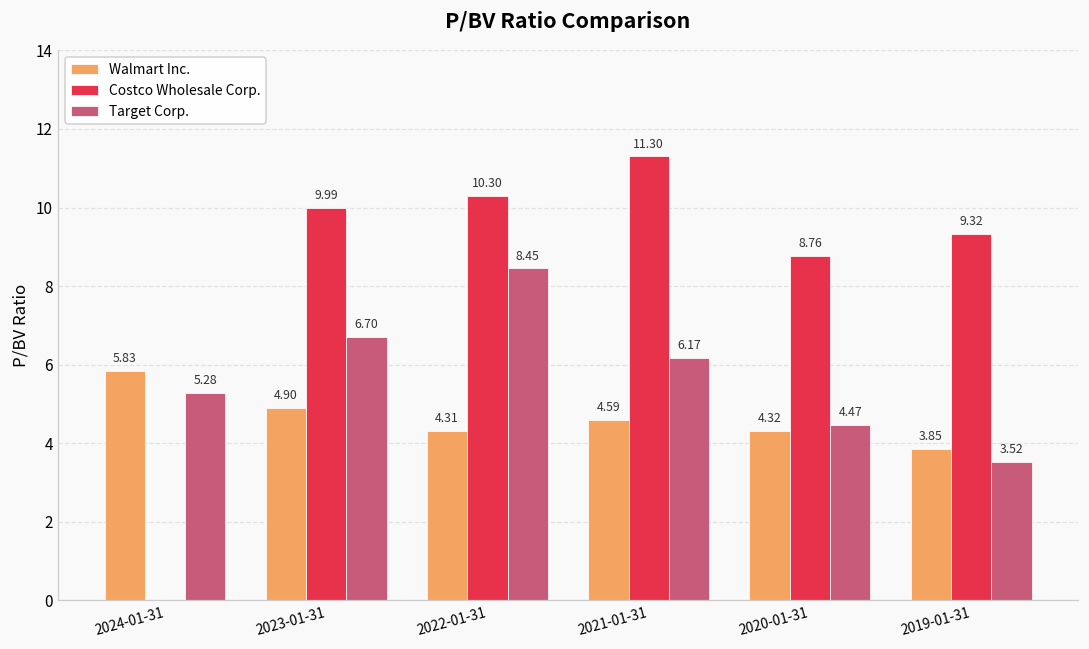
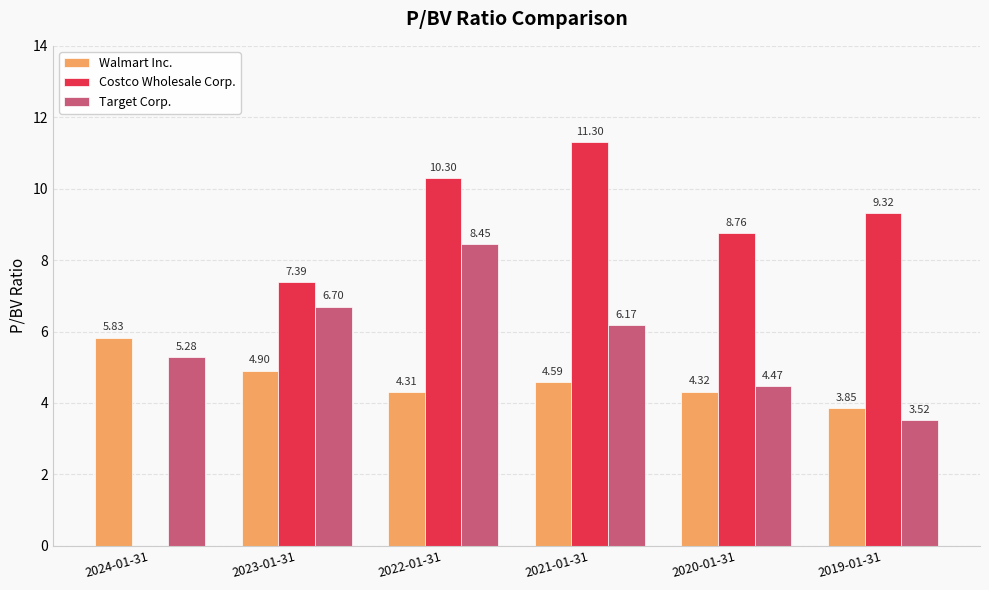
  {
    "Walmart Inc.": {
      "2024-01-31": 5.83,
      "2023-01-31": 4.90,
      "2022-01-31": 4.31,
      "2021-01-31": 4.59,
      "2020-01-31": 4.32,
      "2019-01-31": 3.85
    },
    "Costco Wholesale Corp.": {
-     "2023-01-31": 9.99,
+     "2023-01-31": 7.39,
      "2022-01-31": 10.30,
      "2021-01-31": 11.30,
      "2020-01-31": 8.76,
      "2019-01-31": 9.32
    },
    "Target Corp.": {
      "2024-01-31": 5.28,
      "2023-01-31": 6.70,
      "2022-01-31": 8.45,
      "2021-01-31": 6.17,
      "2020-01-31": 4.47,
      "2019-01-31": 3.52
    }
  }
